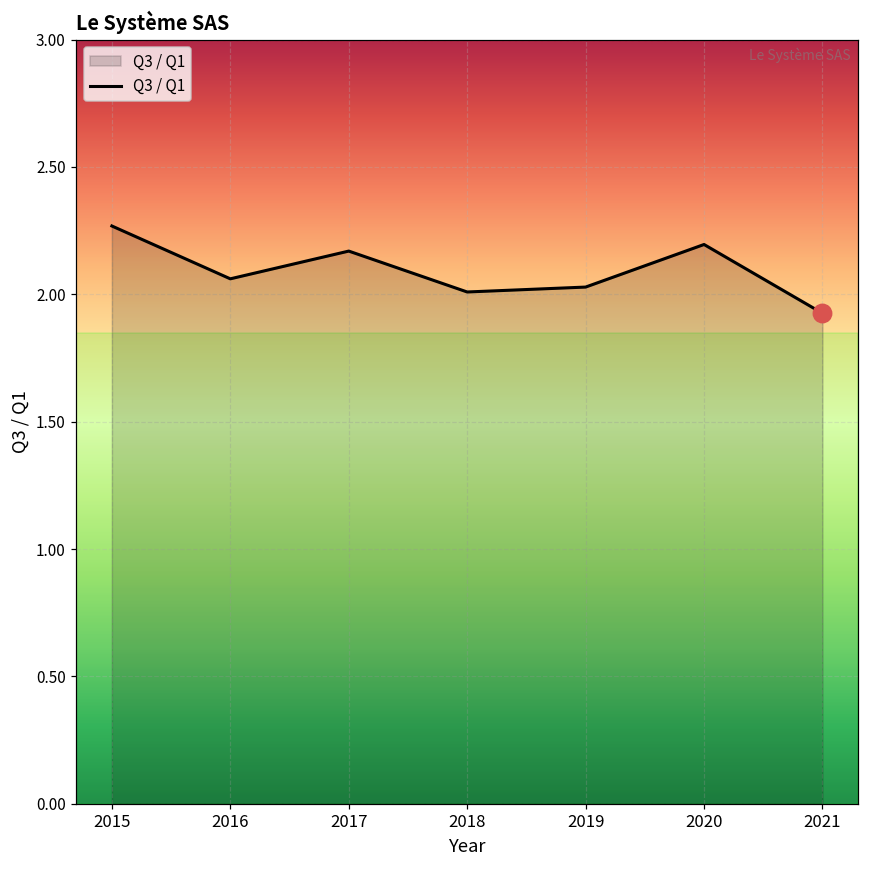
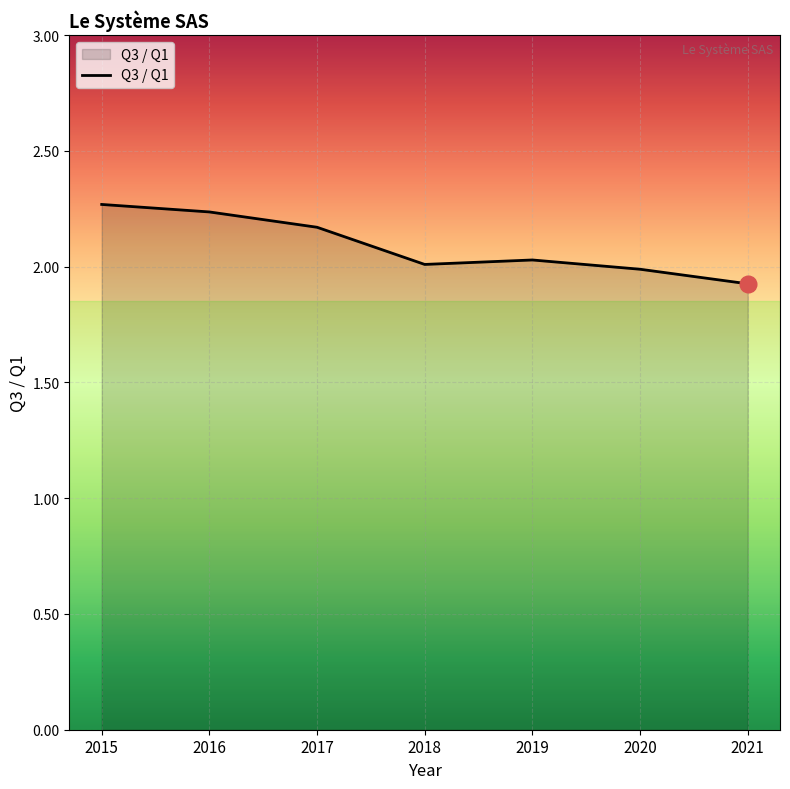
  {
    "Q3 / Q1": {
      "2015": 2.27,
-     "2016": 2.06,
+     "2016": 2.24,
      "2017": 2.17,
      "2018": 2.01,
      "2019": 2.03,
-     "2020": 2.20
+     "2020": 1.99
    }
  }
